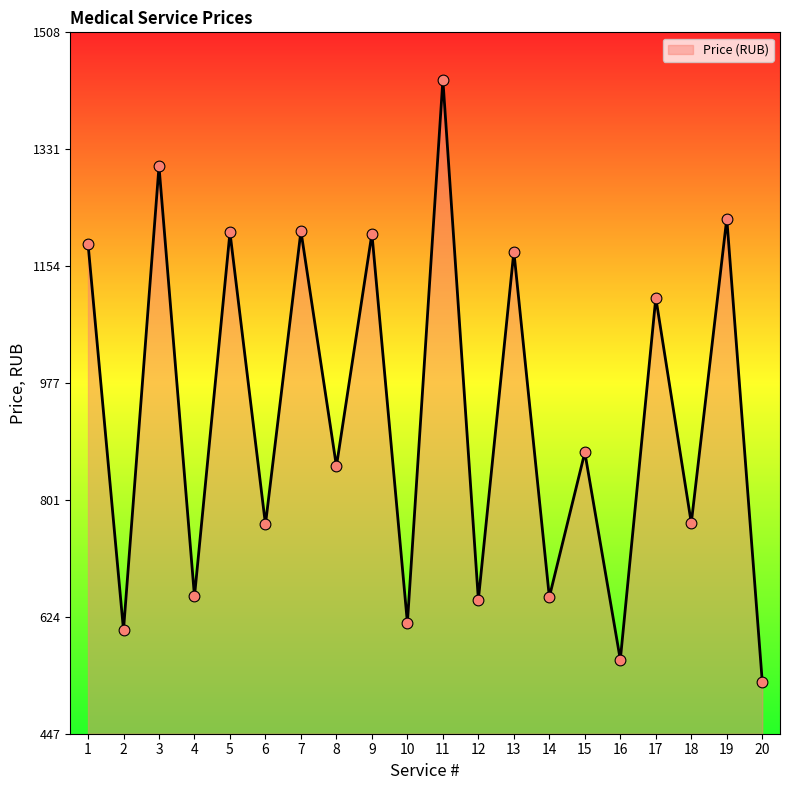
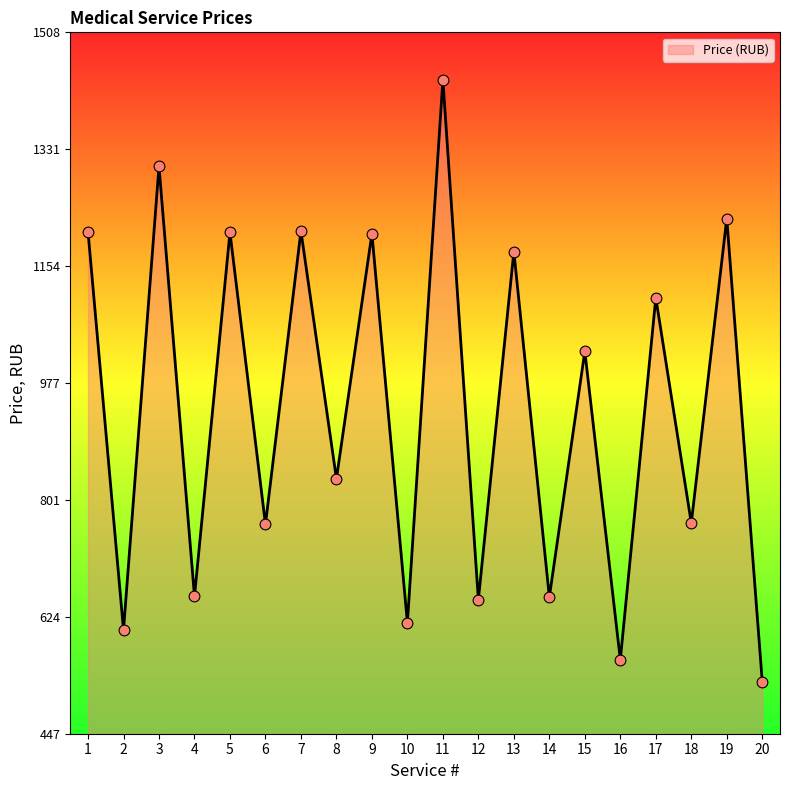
  {
-   "1": 1190,
+   "1": 1210,
    "2": 600,
    "3": 1310,
    "4": 660,
    "5": 1210,
    "6": 760,
    "7": 1210,
-   "8": 850,
+   "8": 830,
    "9": 1200,
    "10": 620,
    "11": 1440,
    "12": 650,
    "13": 1180,
    "14": 650,
-   "15": 870,
+   "15": 1030,
    "16": 560,
    "17": 1110,
    "18": 770,
    "19": 1230,
    "20": 530
  }
